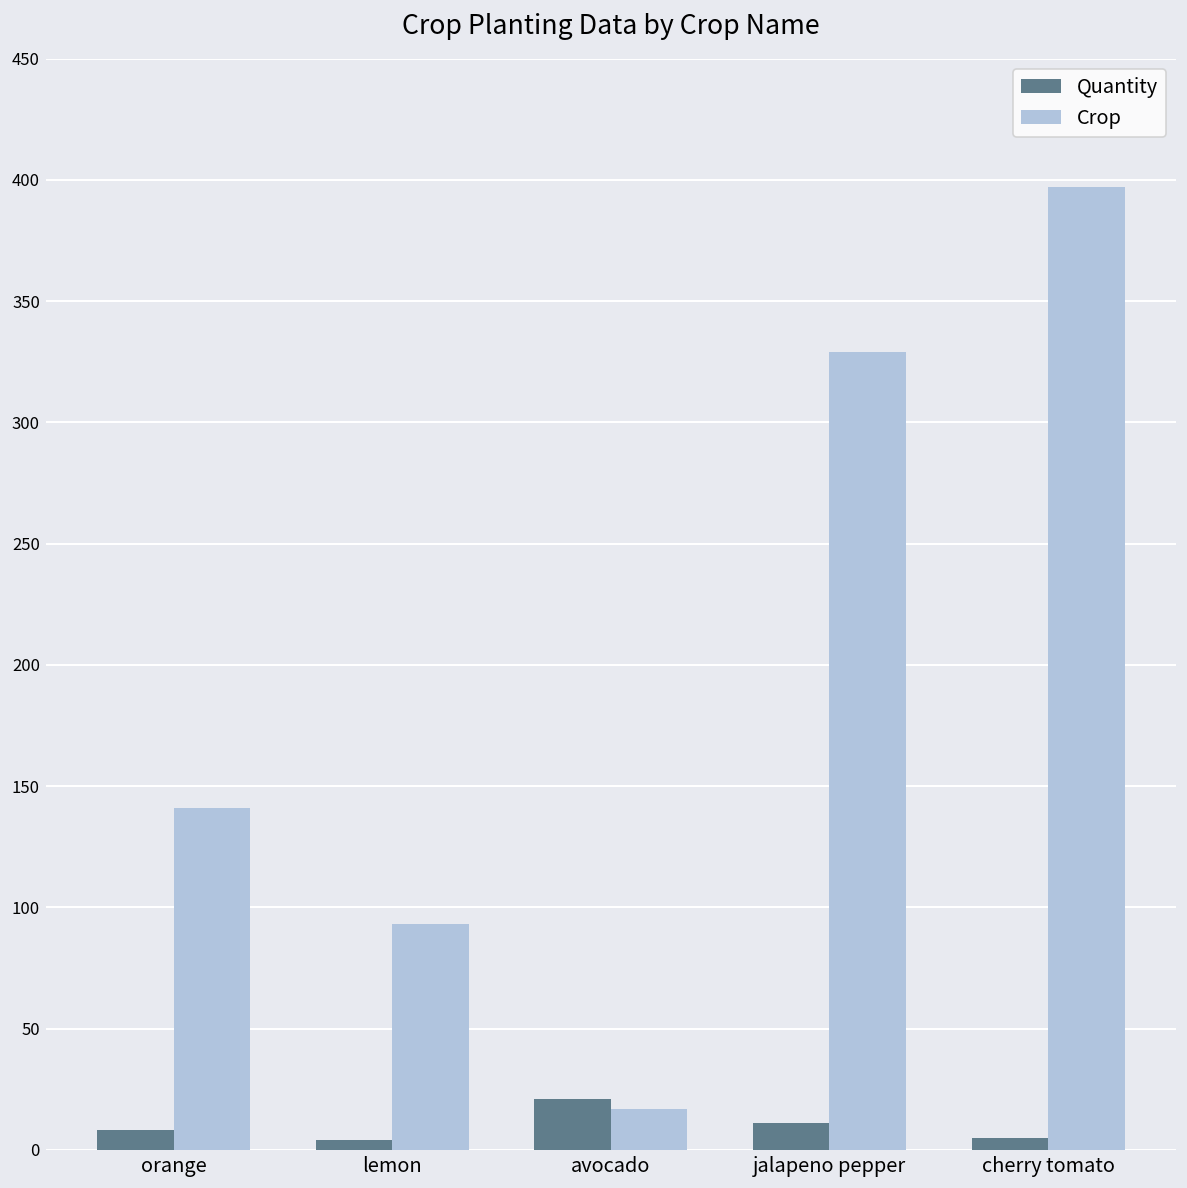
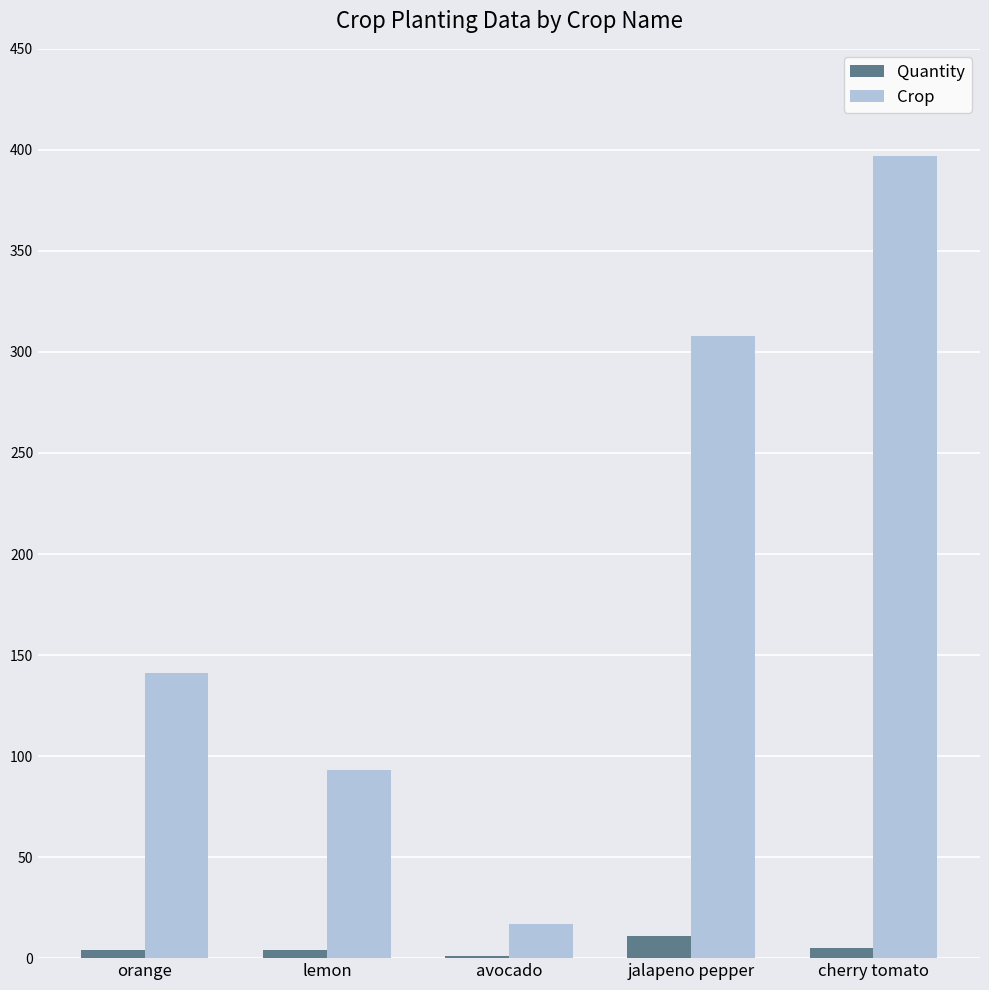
  {
    "Quantity": {
-     "orange": 8,
+     "orange": 4,
      "lemon": 4,
-     "avocado": 21,
+     "avocado": 1,
      "jalapeno pepper": 11,
      "cherry tomato": 5
    },
    "Crop": {
      "orange": 141,
      "lemon": 93,
      "avocado": 17,
-     "jalapeno pepper": 329,
+     "jalapeno pepper": 308,
      "cherry tomato": 397
    }
  }
